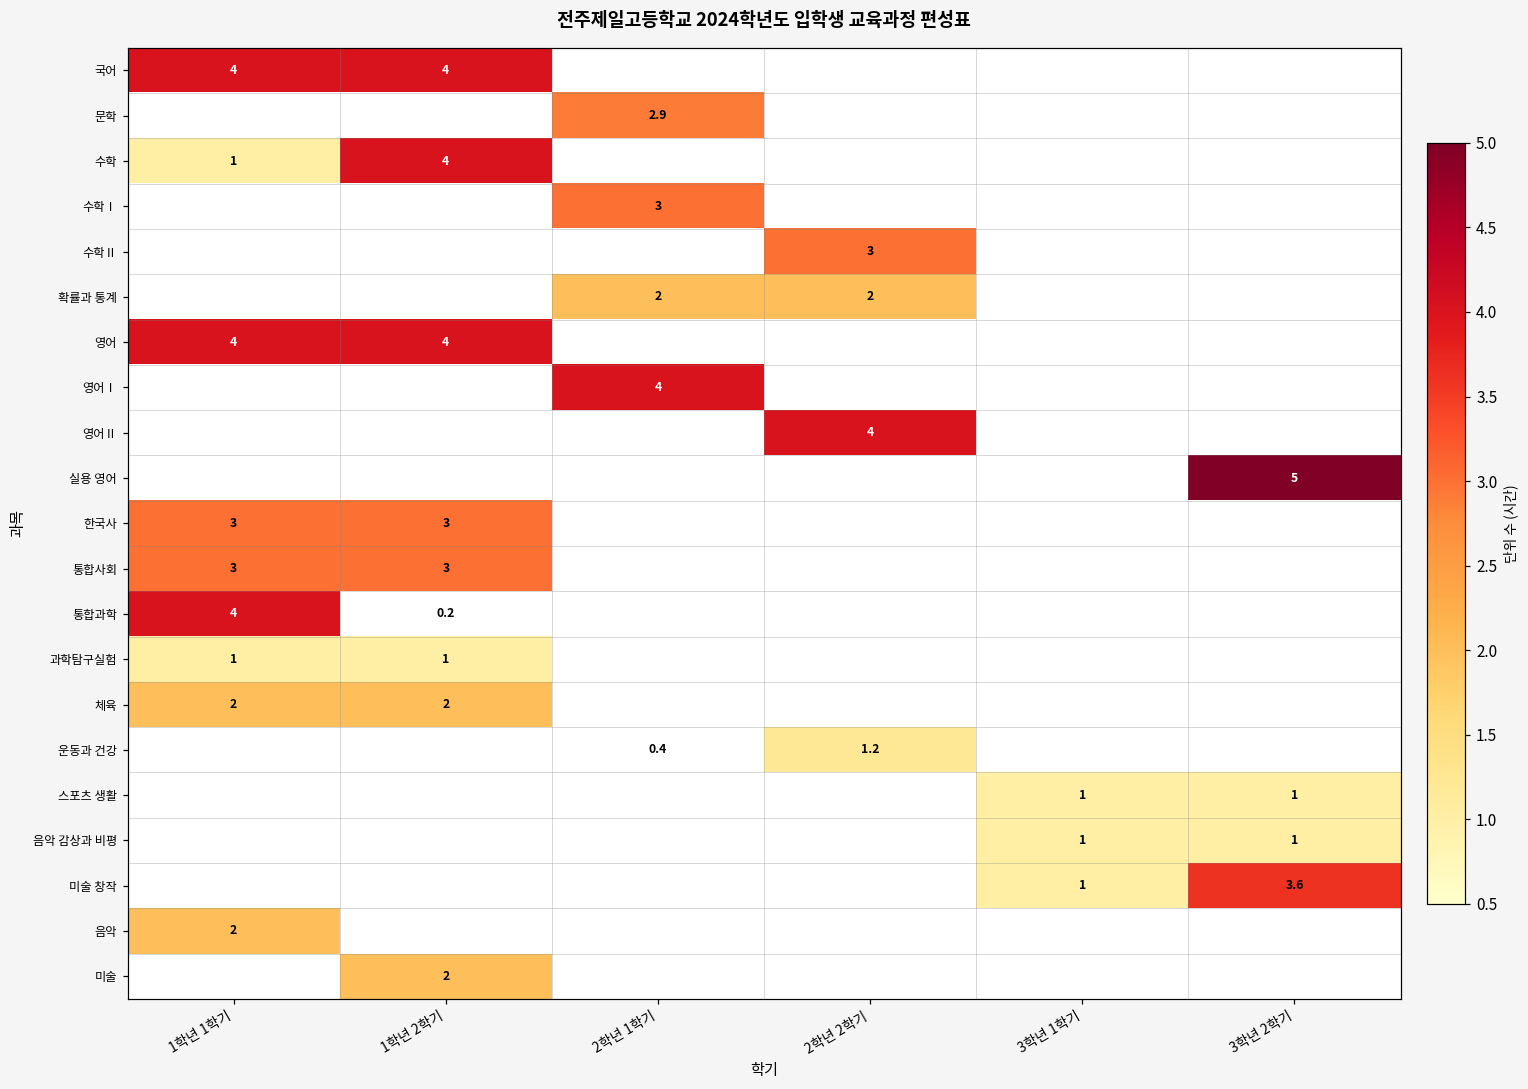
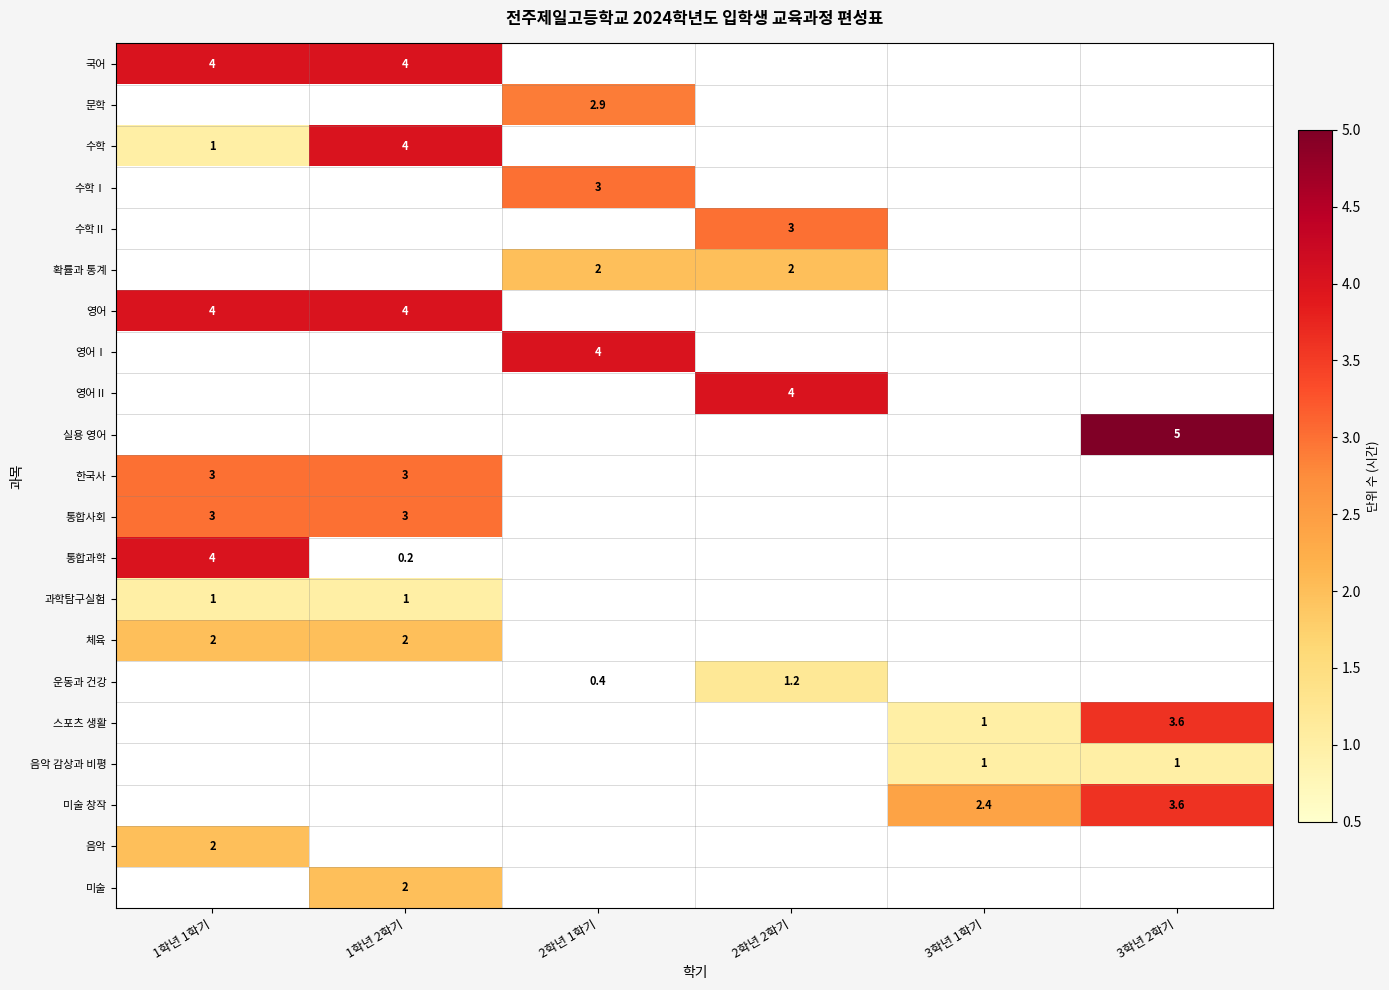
  {
    "국어": {
      "1학년 1학기": 4,
      "1학년 2학기": 4
    },
    "문학": {
      "2학년 1학기": 2.9
    },
    "수학": {
      "1학년 1학기": 1,
      "1학년 2학기": 4
    },
    "수학Ⅰ": {
      "2학년 1학기": 3
    },
    "수학Ⅱ": {
      "2학년 2학기": 3
    },
    "확률과 통계": {
      "2학년 1학기": 2,
      "2학년 2학기": 2
    },
    "영어": {
      "1학년 1학기": 4,
      "1학년 2학기": 4
    },
    "영어Ⅰ": {
      "2학년 1학기": 4
    },
    "영어Ⅱ": {
      "2학년 2학기": 4
    },
    "실용 영어": {
      "3학년 2학기": 5
    },
    "한국사": {
      "1학년 1학기": 3,
      "1학년 2학기": 3
    },
    "통합사회": {
      "1학년 1학기": 3,
      "1학년 2학기": 3
    },
    "통합과학": {
      "1학년 1학기": 4,
      "1학년 2학기": 0.2
    },
    "과학탐구실험": {
      "1학년 1학기": 1,
      "1학년 2학기": 1
    },
    "체육": {
      "1학년 1학기": 2,
      "1학년 2학기": 2
    },
    "운동과 건강": {
      "2학년 1학기": 0.4,
      "2학년 2학기": 1.2
    },
    "스포츠 생활": {
      "3학년 1학기": 1,
-     "3학년 2학기": 1
+     "3학년 2학기": 3.6
    },
    "음악 감상과 비평": {
      "3학년 1학기": 1,
      "3학년 2학기": 1
    },
    "미술 창작": {
-     "3학년 1학기": 1,
+     "3학년 1학기": 2.4,
      "3학년 2학기": 3.6
    },
    "음악": {
      "1학년 1학기": 2
    },
    "미술": {
      "1학년 2학기": 2
    }
  }
